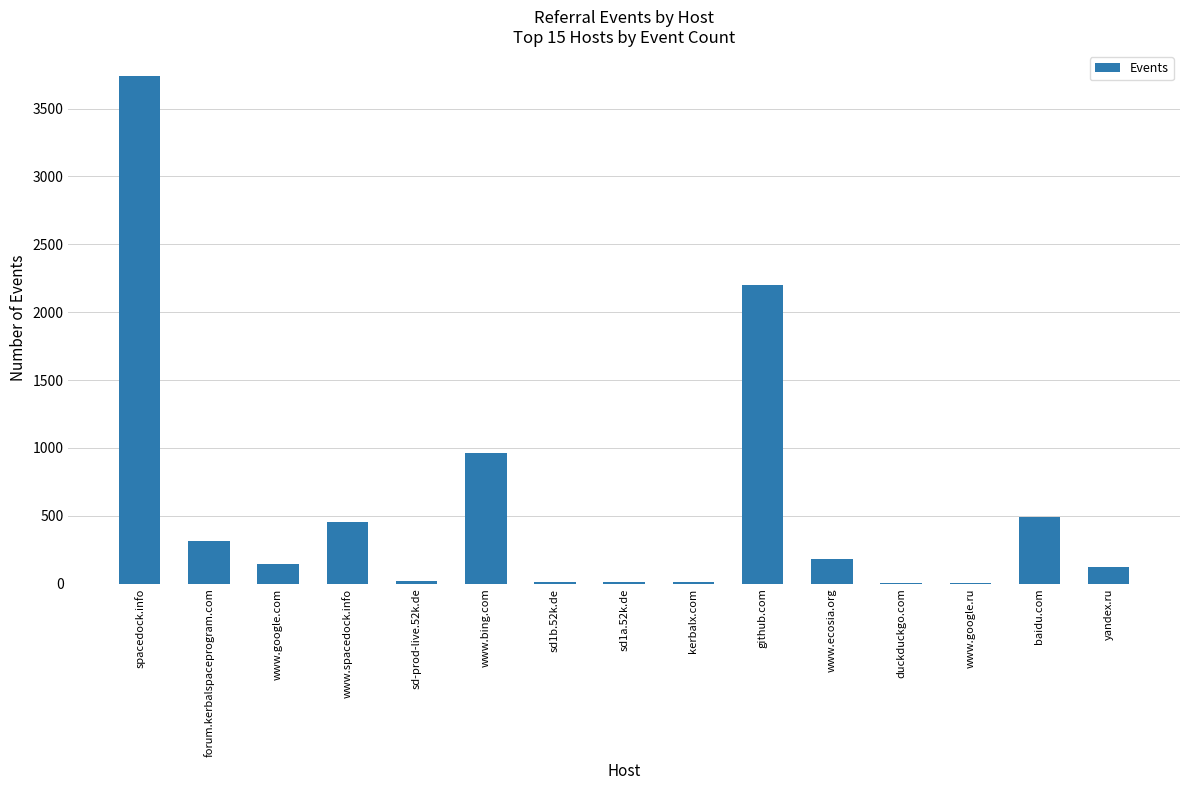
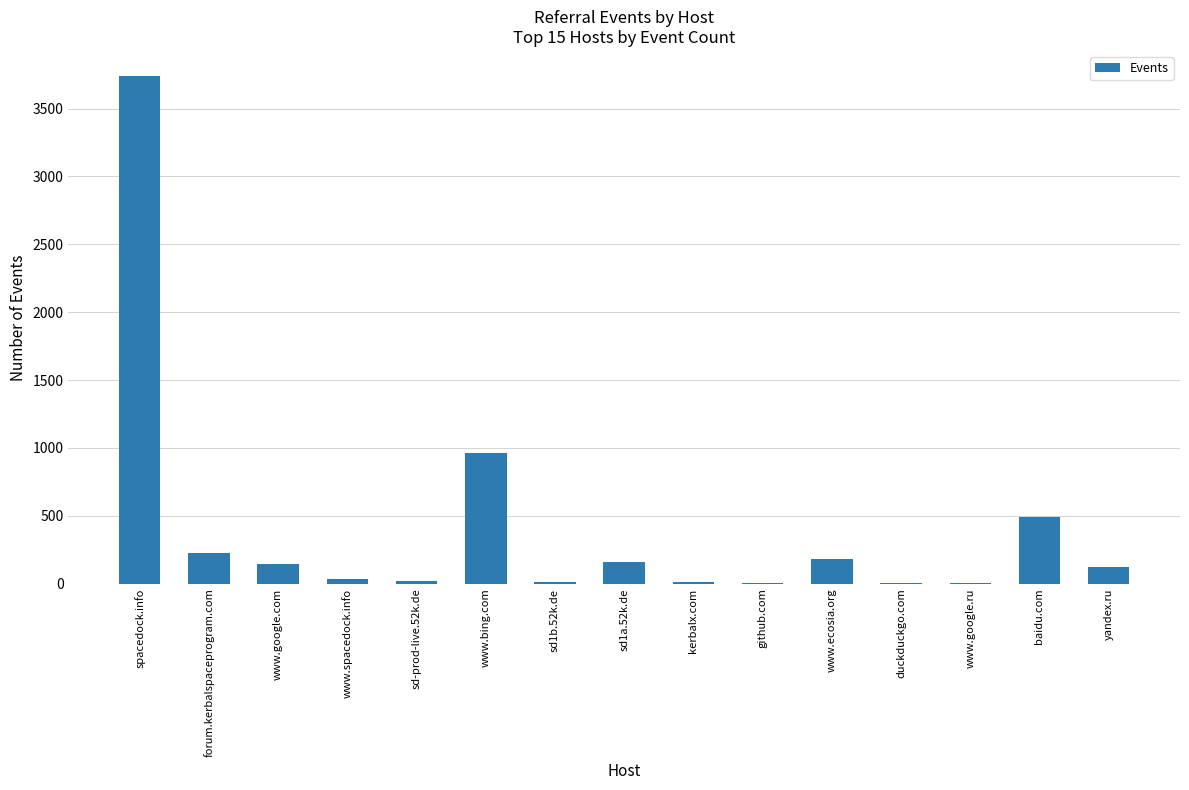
  {
    "spacedock.info": 3740,
-   "forum.kerbalspaceprogram.com": 320,
+   "forum.kerbalspaceprogram.com": 230,
    "www.google.com": 140,
-   "www.spacedock.info": 460,
+   "www.spacedock.info": 40,
    "sd-prod-live.52k.de": 20,
    "www.bing.com": 960,
-   "sd1a.52k.de": 10,
-   "github.com": 2200,
+   "sd1a.52k.de": 160,
+   "github.com": 10,
    "www.ecosia.org": 180,
    "baidu.com": 490,
    "yandex.ru": 130
  }
